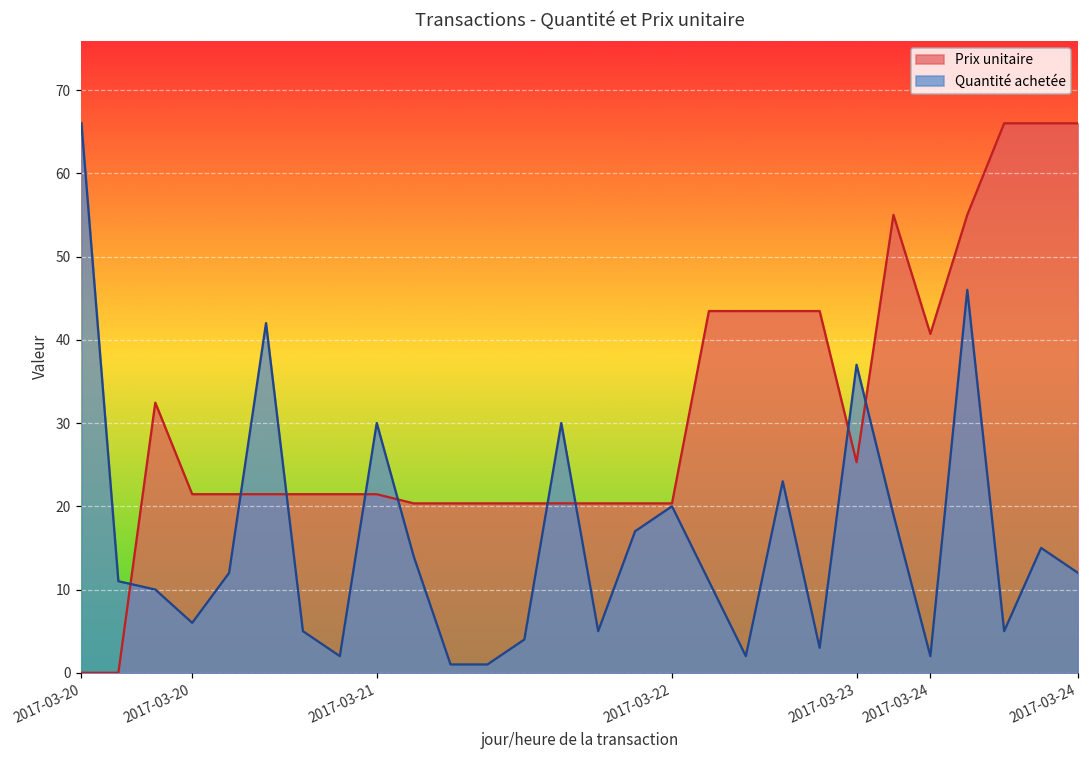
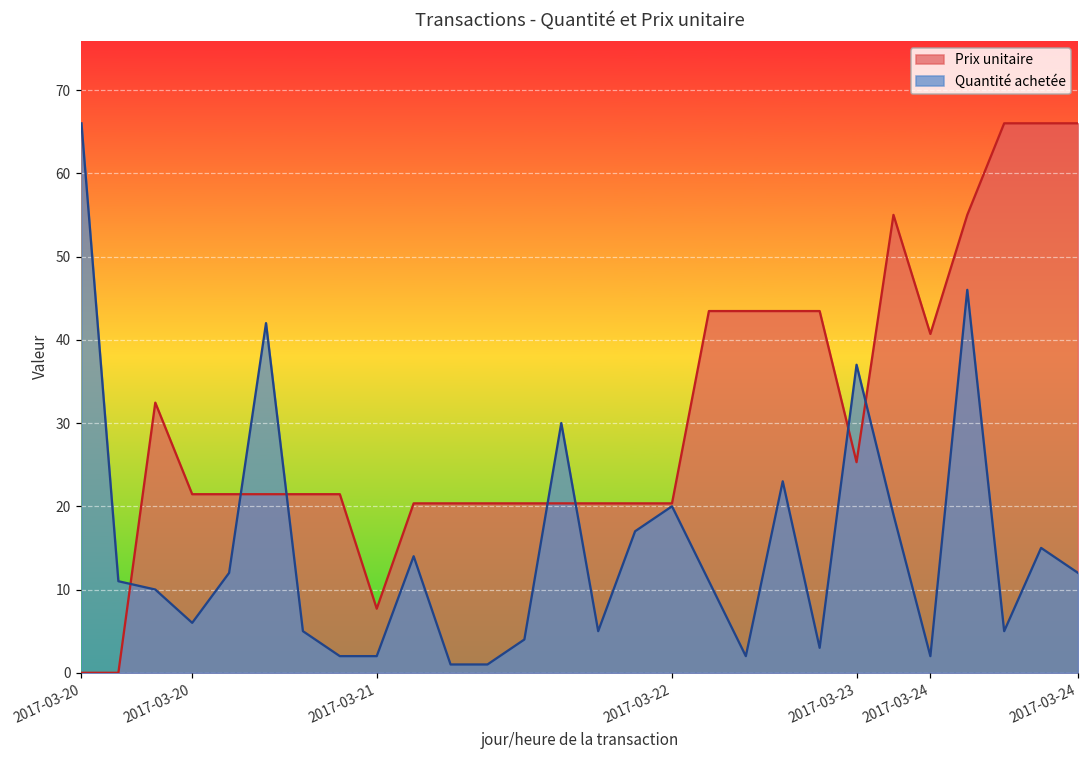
  {
    "Prix unitaire": {
-     "2017-03-21": 21,
+     "2017-03-21": 8,
      "2017-03-22": 20,
      "2017-03-23": 25
    },
    "Quantité achetée": {
-     "2017-03-21": 30,
+     "2017-03-21": 2,
      "2017-03-22": 20,
      "2017-03-23": 37
    }
  }
